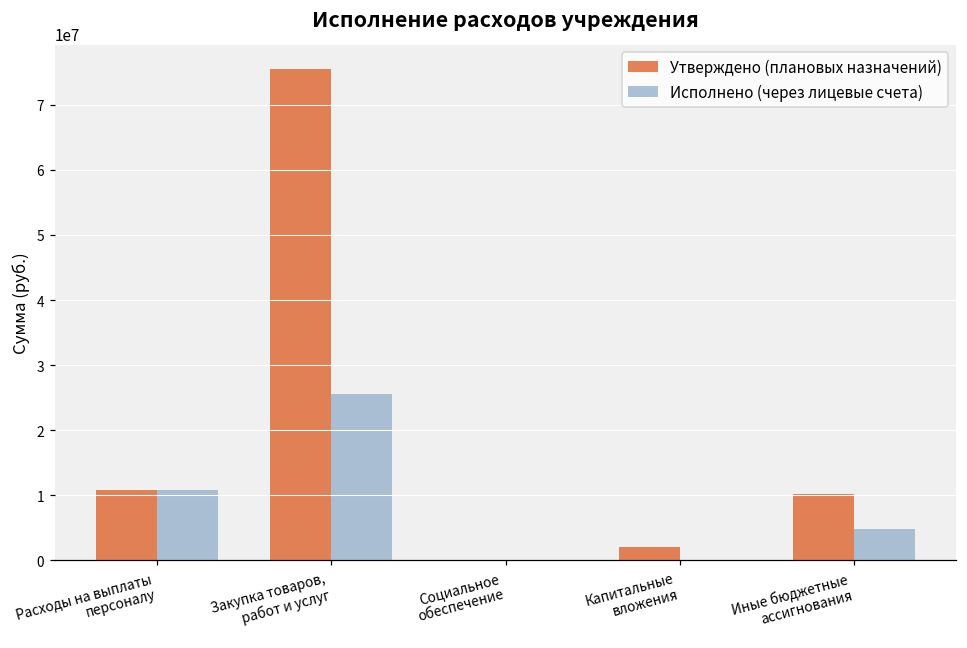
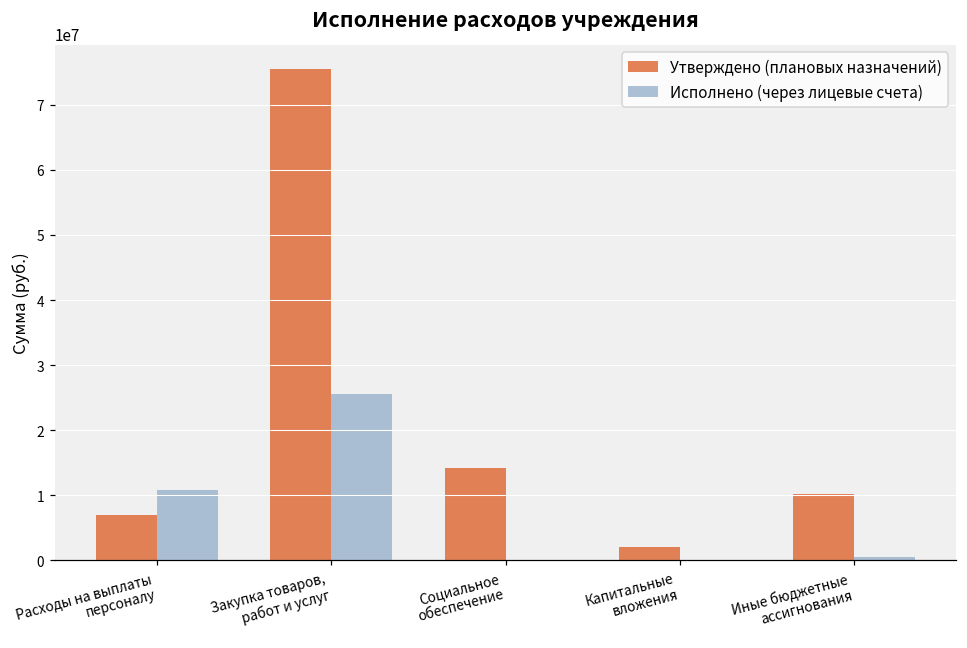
  {
    "Утверждено (плановых назначений)": {
-     "Расходы на выплаты персоналу": 11000000,
+     "Расходы на выплаты персоналу": 7000000,
      "Закупка товаров, работ и услуг": 75000000,
-     "Социальное обеспечение": 0,
+     "Социальное обеспечение": 14000000,
      "Капитальные вложения": 2000000,
      "Иные бюджетные ассигнования": 10000000
    },
    "Исполнено (через лицевые счета)": {
      "Расходы на выплаты персоналу": 11000000,
      "Закупка товаров, работ и услуг": 26000000,
-     "Иные бюджетные ассигнования": 5000000
+     "Иные бюджетные ассигнования": 0
    }
  }
